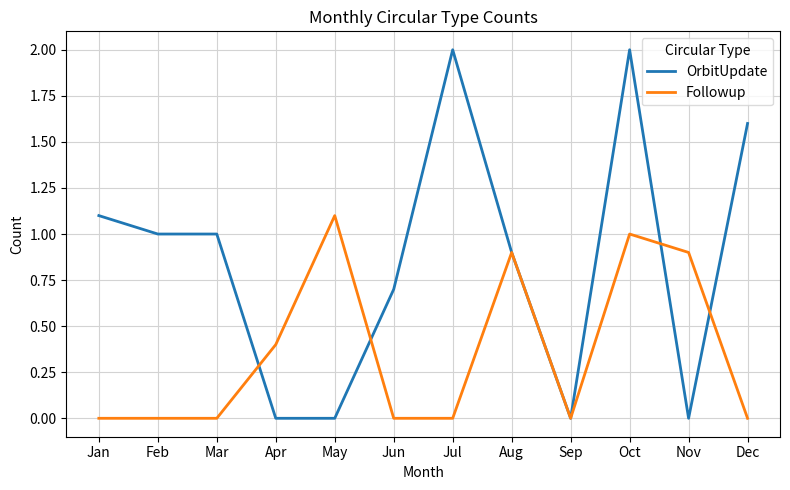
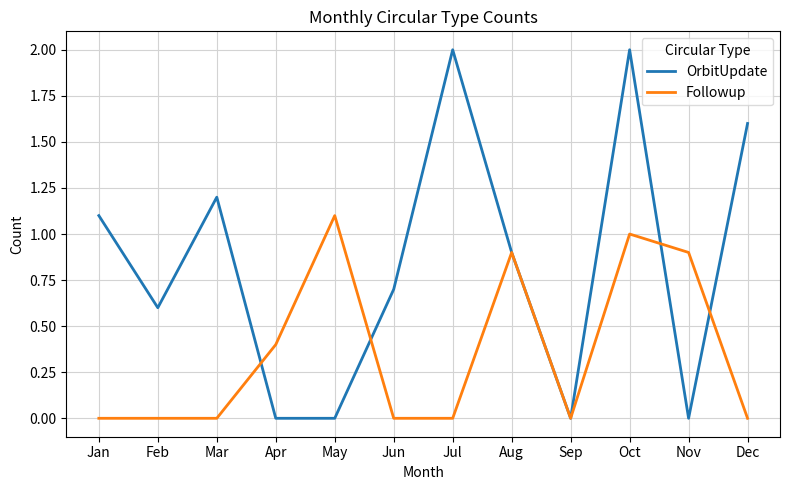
  {
    "OrbitUpdate": {
      "Jan": 1.1,
-     "Feb": 1.0,
-     "Mar": 1.0,
+     "Feb": 0.6,
+     "Mar": 1.2,
      "Apr": 0.0,
      "May": 0.0,
      "Jun": 0.7,
      "Jul": 2.0,
      "Oct": 2.0,
      "Nov": 0.0,
      "Dec": 1.6
    },
    "Followup": {
      "Jan": 0.0,
      "Feb": 0.0,
      "Mar": 0.0,
      "Apr": 0.4,
      "May": 1.1,
      "Jun": 0.0,
      "Jul": 0.0,
      "Oct": 1.0,
      "Nov": 0.9,
      "Dec": 0.0
    }
  }
